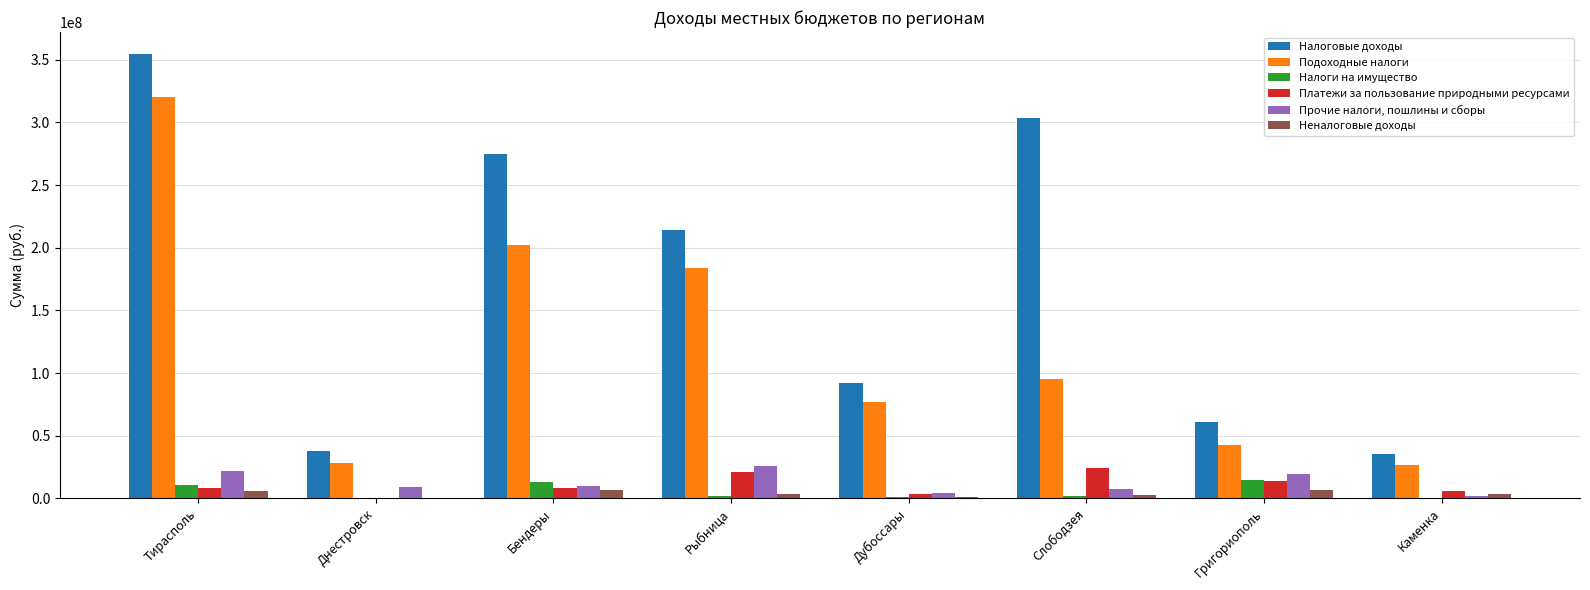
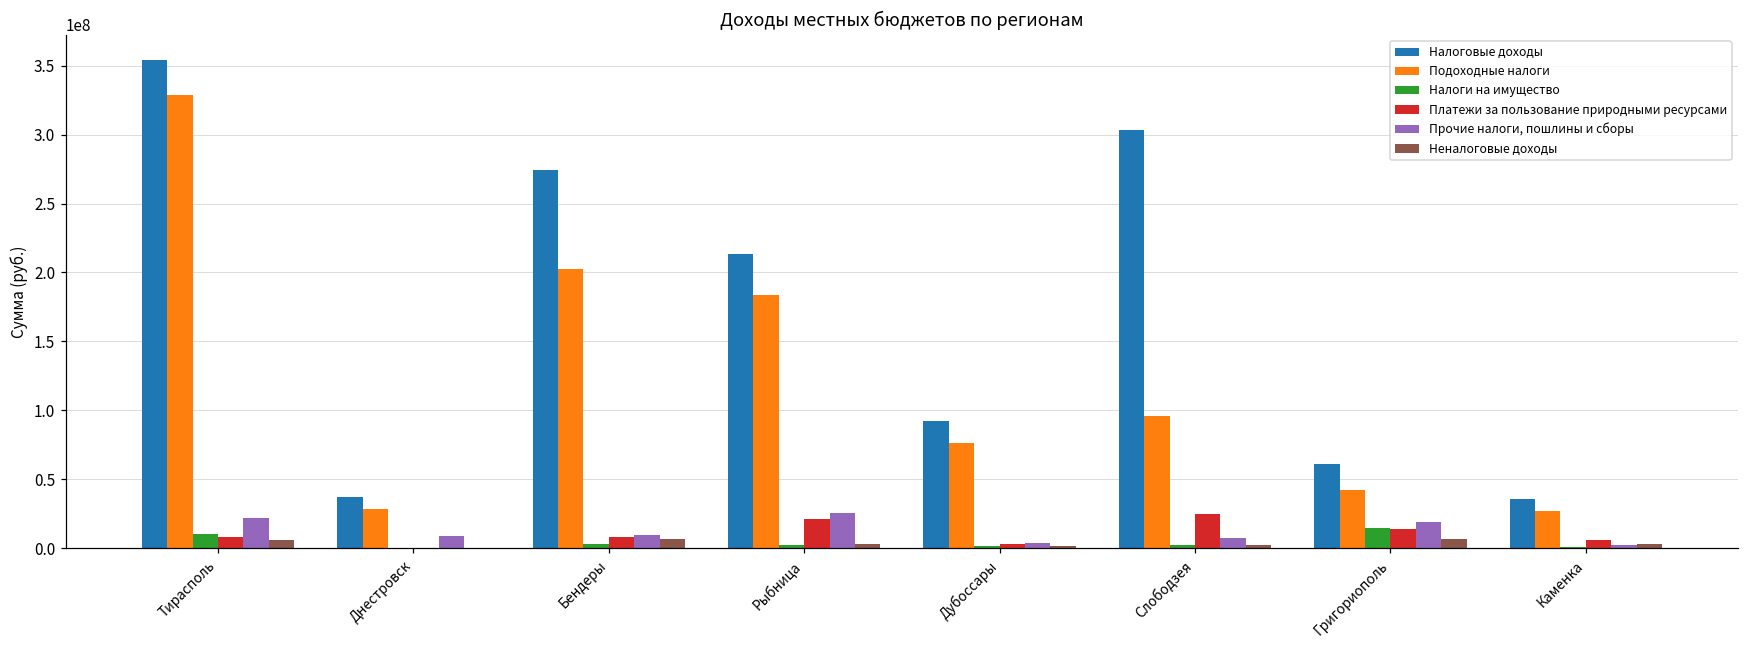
  {
    "Налоговые доходы": {
      "Тирасполь": 354000000,
      "Днестровск": 37000000,
      "Бендеры": 274000000,
      "Рыбница": 214000000,
      "Дубоссары": 92000000,
      "Слободзея": 303000000,
      "Григориополь": 61000000,
      "Каменка": 36000000
    },
    "Подоходные налоги": {
-     "Тирасполь": 320000000,
+     "Тирасполь": 329000000,
      "Днестровск": 28000000,
      "Бендеры": 202000000,
      "Рыбница": 184000000,
      "Дубоссары": 77000000,
      "Слободзея": 96000000,
      "Григориополь": 43000000,
      "Каменка": 27000000
    },
    "Налоги на имущество": {
      "Тирасполь": 11000000,
-     "Бендеры": 13000000,
+     "Бендеры": 3000000,
      "Рыбница": 2000000,
      "Слободзея": 2000000,
      "Григориополь": 15000000
    },
    "Платежи за пользование природными ресурсами": {
      "Тирасполь": 8000000,
      "Бендеры": 8000000,
      "Рыбница": 21000000,
      "Дубоссары": 3000000,
      "Слободзея": 25000000,
      "Григориополь": 14000000,
      "Каменка": 6000000
    },
    "Прочие налоги, пошлины и сборы": {
      "Тирасполь": 22000000,
      "Днестровск": 9000000,
      "Бендеры": 10000000,
      "Рыбница": 26000000,
      "Дубоссары": 4000000,
      "Слободзея": 8000000,
      "Григориополь": 19000000,
      "Каменка": 2000000
    },
    "Неналоговые доходы": {
      "Тирасполь": 6000000,
      "Бендеры": 7000000,
      "Рыбница": 3000000,
      "Слободзея": 3000000,
      "Григориополь": 6000000,
      "Каменка": 3000000
    }
  }
